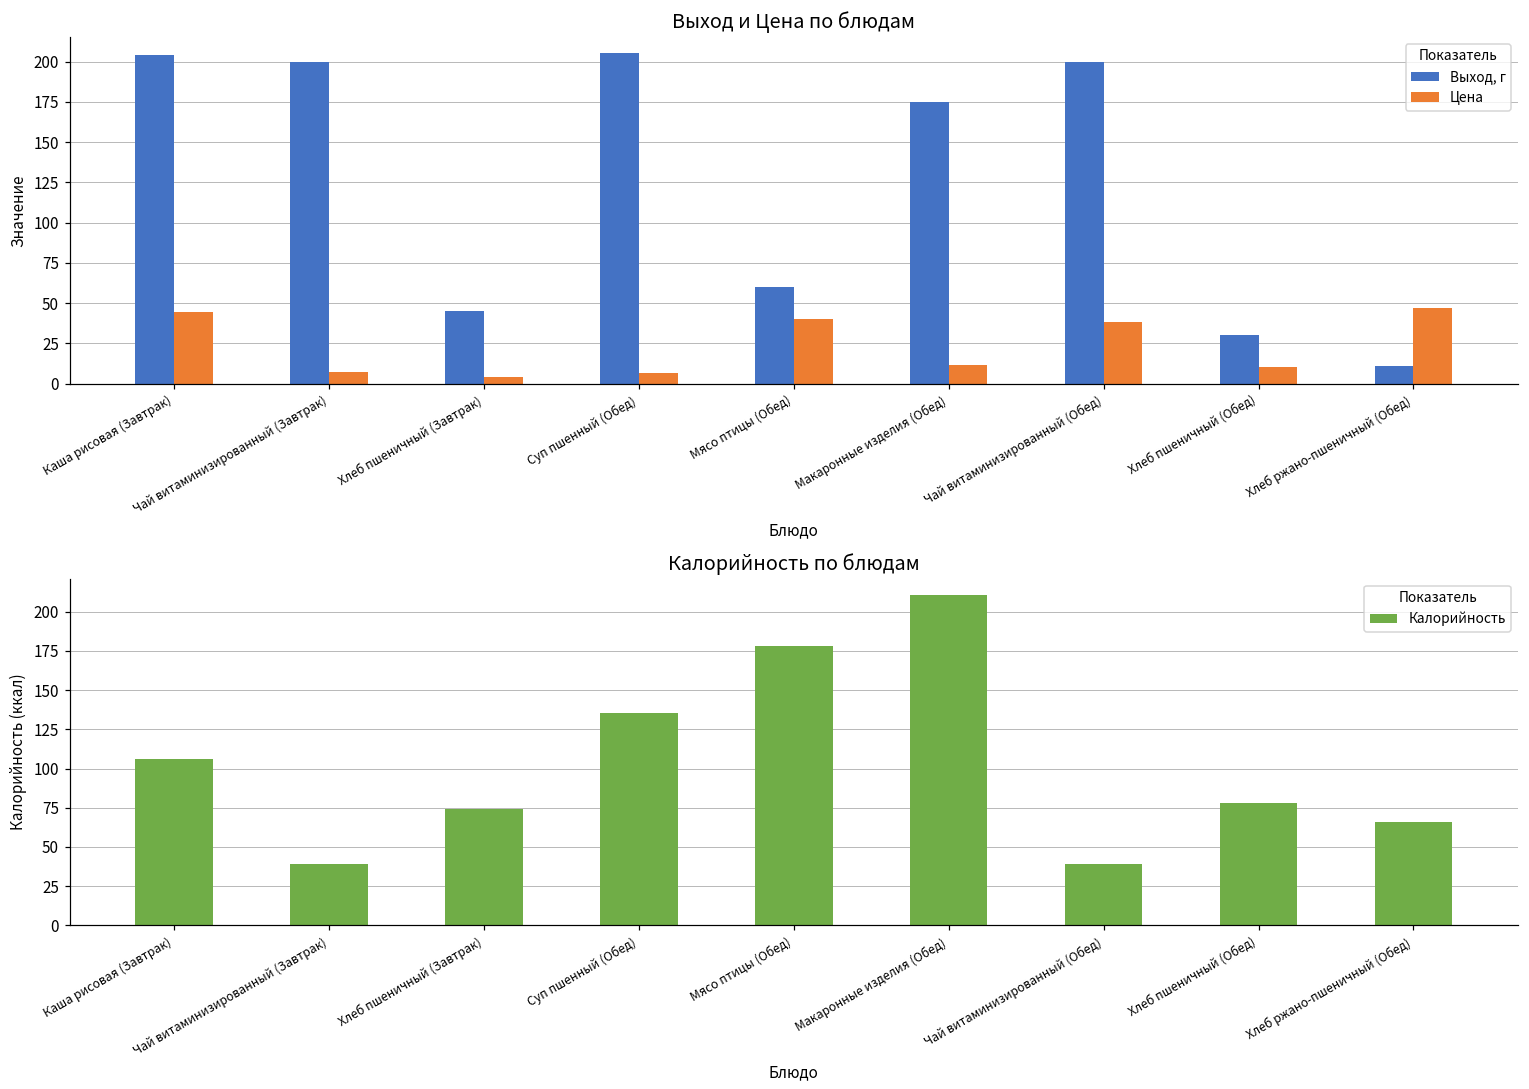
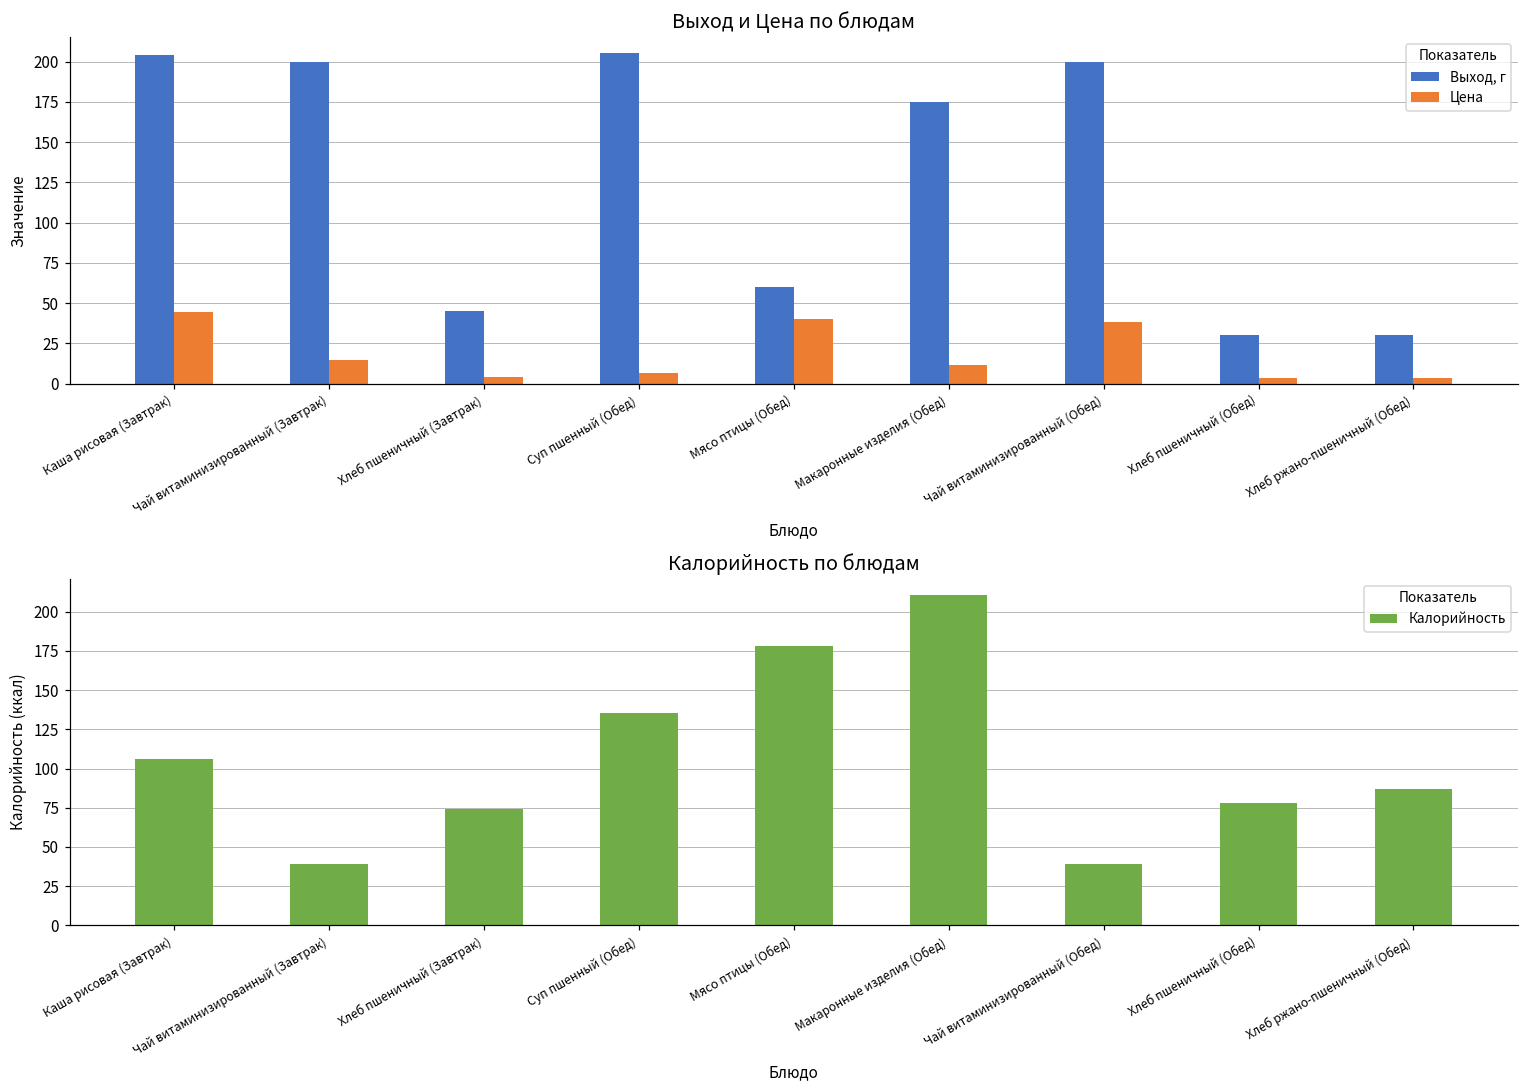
  {
    "Выход и Цена по блюдам": {
      "Выход, г": {
        "Каша рисовая (Завтрак)": 204,
        "Чай витаминизированный (Завтрак)": 200,
        "Хлеб пшеничный (Завтрак)": 45,
        "Суп пшенный (Обед)": 205,
        "Мясо птицы (Обед)": 60,
        "Макаронные изделия (Обед)": 175,
        "Чай витаминизированный (Обед)": 200,
        "Хлеб пшеничный (Обед)": 30,
-       "Хлеб ржано-пшеничный (Обед)": 11
+       "Хлеб ржано-пшеничный (Обед)": 30
      },
      "Цена": {
        "Каша рисовая (Завтрак)": 44,
-       "Чай витаминизированный (Завтрак)": 7,
+       "Чай витаминизированный (Завтрак)": 15,
        "Хлеб пшеничный (Завтрак)": 4,
        "Суп пшенный (Обед)": 7,
        "Мясо птицы (Обед)": 40,
        "Макаронные изделия (Обед)": 12,
        "Чай витаминизированный (Обед)": 38,
-       "Хлеб пшеничный (Обед)": 11,
-       "Хлеб ржано-пшеничный (Обед)": 47
+       "Хлеб пшеничный (Обед)": 4,
+       "Хлеб ржано-пшеничный (Обед)": 4
      }
    },
    "Калорийность по блюдам": {
      "Каша рисовая (Завтрак)": 106,
      "Чай витаминизированный (Завтрак)": 39,
      "Хлеб пшеничный (Завтрак)": 74,
      "Суп пшенный (Обед)": 135,
      "Мясо птицы (Обед)": 178,
      "Макаронные изделия (Обед)": 211,
      "Чай витаминизированный (Обед)": 39,
      "Хлеб пшеничный (Обед)": 78,
-     "Хлеб ржано-пшеничный (Обед)": 66
+     "Хлеб ржано-пшеничный (Обед)": 87
    }
  }
